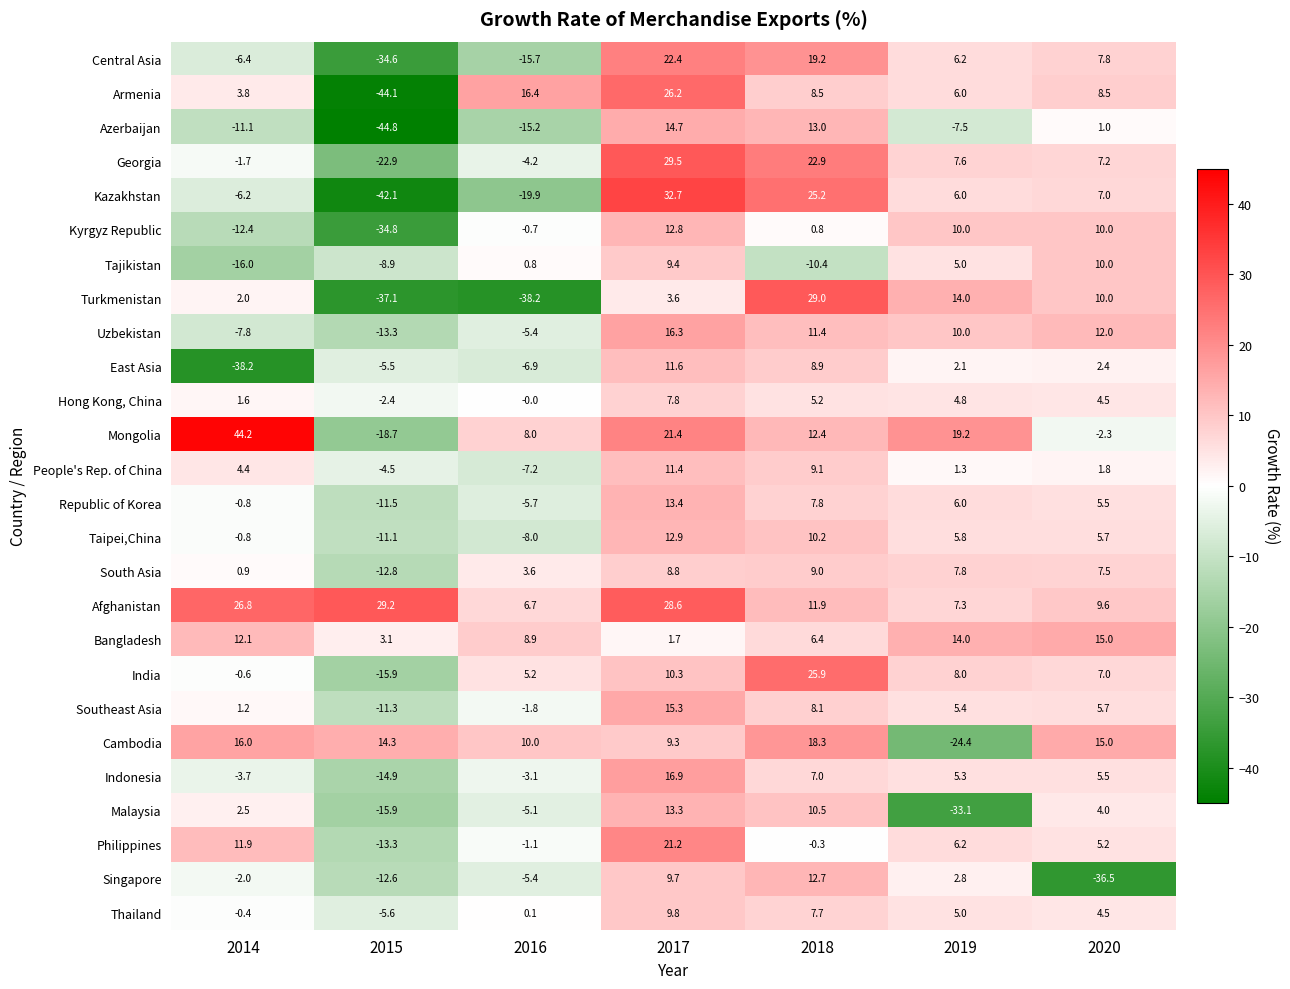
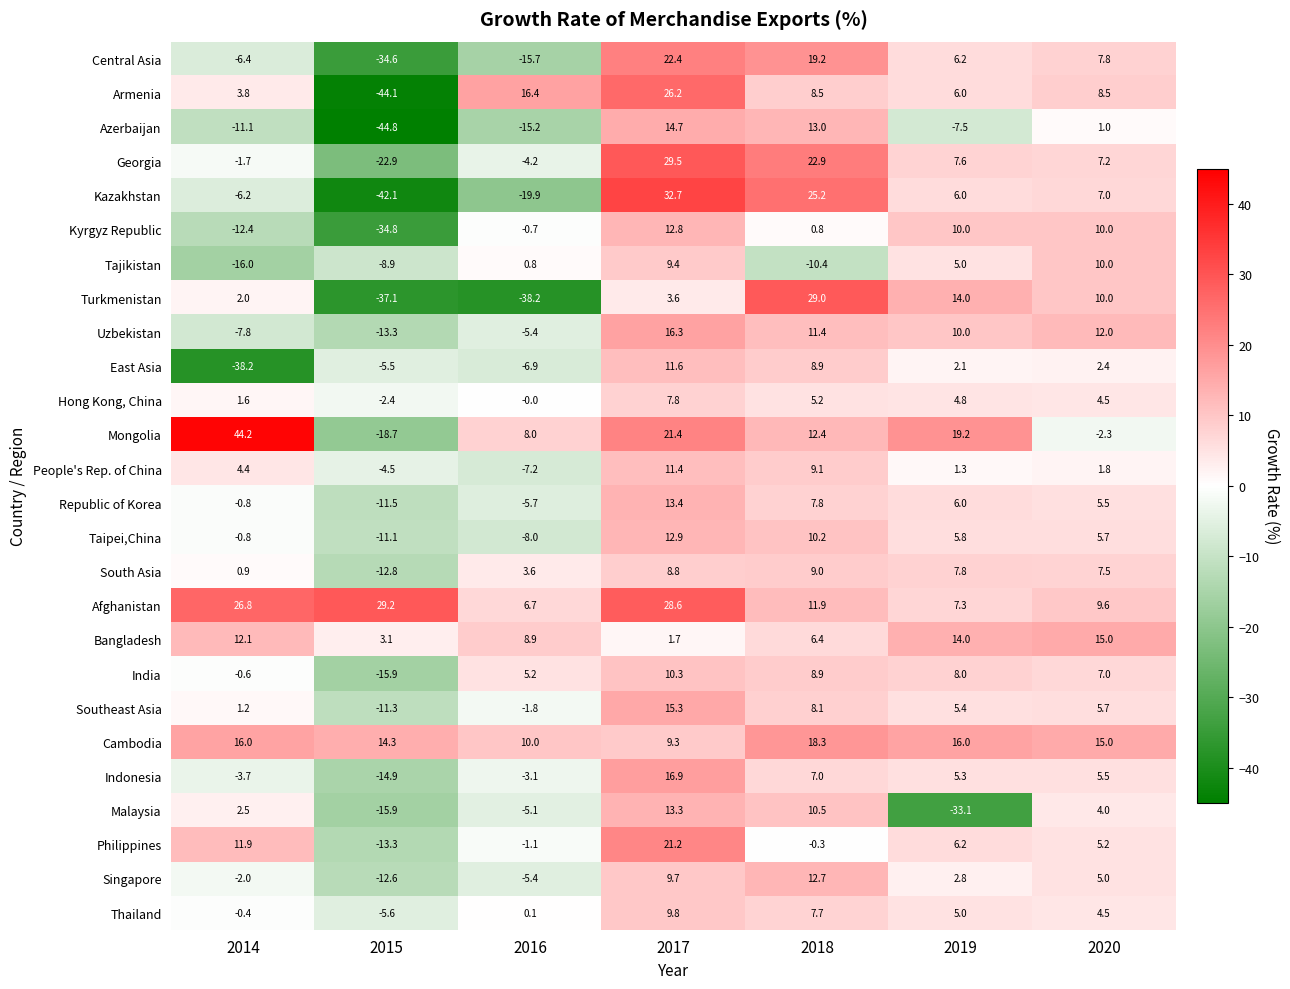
  {
    "Central Asia": {
      "2014": -6.4,
      "2015": -34.6,
      "2016": -15.7,
      "2017": 22.4,
      "2018": 19.2,
      "2019": 6.2,
      "2020": 7.8
    },
    "Armenia": {
      "2014": 3.8,
      "2015": -44.1,
      "2016": 16.4,
      "2017": 26.2,
      "2018": 8.5,
      "2019": 6.0,
      "2020": 8.5
    },
    "Azerbaijan": {
      "2014": -11.1,
      "2015": -44.8,
      "2016": -15.2,
      "2017": 14.7,
      "2018": 13.0,
      "2019": -7.5,
      "2020": 1.0
    },
    "Georgia": {
      "2014": -1.7,
      "2015": -22.9,
      "2016": -4.2,
      "2017": 29.5,
      "2018": 22.9,
      "2019": 7.6,
      "2020": 7.2
    },
    "Kazakhstan": {
      "2014": -6.2,
      "2015": -42.1,
      "2016": -19.9,
      "2017": 32.7,
      "2018": 25.2,
      "2019": 6.0,
      "2020": 7.0
    },
    "Kyrgyz Republic": {
      "2014": -12.4,
      "2015": -34.8,
      "2016": -0.7,
      "2017": 12.8,
      "2018": 0.8,
      "2019": 10.0,
      "2020": 10.0
    },
    "Tajikistan": {
      "2014": -16.0,
      "2015": -8.9,
      "2016": 0.8,
      "2017": 9.4,
      "2018": -10.4,
      "2019": 5.0,
      "2020": 10.0
    },
    "Turkmenistan": {
      "2014": 2.0,
      "2015": -37.1,
      "2016": -38.2,
      "2017": 3.6,
      "2018": 29.0,
      "2019": 14.0,
      "2020": 10.0
    },
    "Uzbekistan": {
      "2014": -7.8,
      "2015": -13.3,
      "2016": -5.4,
      "2017": 16.3,
      "2018": 11.4,
      "2019": 10.0,
      "2020": 12.0
    },
    "East Asia": {
      "2014": -38.2,
      "2015": -5.5,
      "2016": -6.9,
      "2017": 11.6,
      "2018": 8.9,
      "2019": 2.1,
      "2020": 2.4
    },
    "Hong Kong, China": {
      "2014": 1.6,
      "2015": -2.4,
      "2016": -0.0,
      "2017": 7.8,
      "2018": 5.2,
      "2019": 4.8,
      "2020": 4.5
    },
    "Mongolia": {
      "2014": 44.2,
      "2015": -18.7,
      "2016": 8.0,
      "2017": 21.4,
      "2018": 12.4,
      "2019": 19.2,
      "2020": -2.3
    },
    "People's Rep. of China": {
      "2014": 4.4,
      "2015": -4.5,
      "2016": -7.2,
      "2017": 11.4,
      "2018": 9.1,
      "2019": 1.3,
      "2020": 1.8
    },
    "Republic of Korea": {
      "2014": -0.8,
      "2015": -11.5,
      "2016": -5.7,
      "2017": 13.4,
      "2018": 7.8,
      "2019": 6.0,
      "2020": 5.5
    },
    "Taipei,China": {
      "2014": -0.8,
      "2015": -11.1,
      "2016": -8.0,
      "2017": 12.9,
      "2018": 10.2,
      "2019": 5.8,
      "2020": 5.7
    },
    "South Asia": {
      "2014": 0.9,
      "2015": -12.8,
      "2016": 3.6,
      "2017": 8.8,
      "2018": 9.0,
      "2019": 7.8,
      "2020": 7.5
    },
    "Afghanistan": {
      "2014": 26.8,
      "2015": 29.2,
      "2016": 6.7,
      "2017": 28.6,
      "2018": 11.9,
      "2019": 7.3,
      "2020": 9.6
    },
    "Bangladesh": {
      "2014": 12.1,
      "2015": 3.1,
      "2016": 8.9,
      "2017": 1.7,
      "2018": 6.4,
      "2019": 14.0,
      "2020": 15.0
    },
    "India": {
      "2014": -0.6,
      "2015": -15.9,
      "2016": 5.2,
      "2017": 10.3,
-     "2018": 25.9,
+     "2018": 8.9,
      "2019": 8.0,
      "2020": 7.0
    },
    "Southeast Asia": {
      "2014": 1.2,
      "2015": -11.3,
      "2016": -1.8,
      "2017": 15.3,
      "2018": 8.1,
      "2019": 5.4,
      "2020": 5.7
    },
    "Cambodia": {
      "2014": 16.0,
      "2015": 14.3,
      "2016": 10.0,
      "2017": 9.3,
      "2018": 18.3,
-     "2019": -24.4,
+     "2019": 16.0,
      "2020": 15.0
    },
    "Indonesia": {
      "2014": -3.7,
      "2015": -14.9,
      "2016": -3.1,
      "2017": 16.9,
      "2018": 7.0,
      "2019": 5.3,
      "2020": 5.5
    },
    "Malaysia": {
      "2014": 2.5,
      "2015": -15.9,
      "2016": -5.1,
      "2017": 13.3,
      "2018": 10.5,
      "2019": -33.1,
      "2020": 4.0
    },
    "Philippines": {
      "2014": 11.9,
      "2015": -13.3,
      "2016": -1.1,
      "2017": 21.2,
      "2018": -0.3,
      "2019": 6.2,
      "2020": 5.2
    },
    "Singapore": {
      "2014": -2.0,
      "2015": -12.6,
      "2016": -5.4,
      "2017": 9.7,
      "2018": 12.7,
      "2019": 2.8,
-     "2020": -36.5
+     "2020": 5.0
    },
    "Thailand": {
      "2014": -0.4,
      "2015": -5.6,
      "2016": 0.1,
      "2017": 9.8,
      "2018": 7.7,
      "2019": 5.0,
      "2020": 4.5
    }
  }
